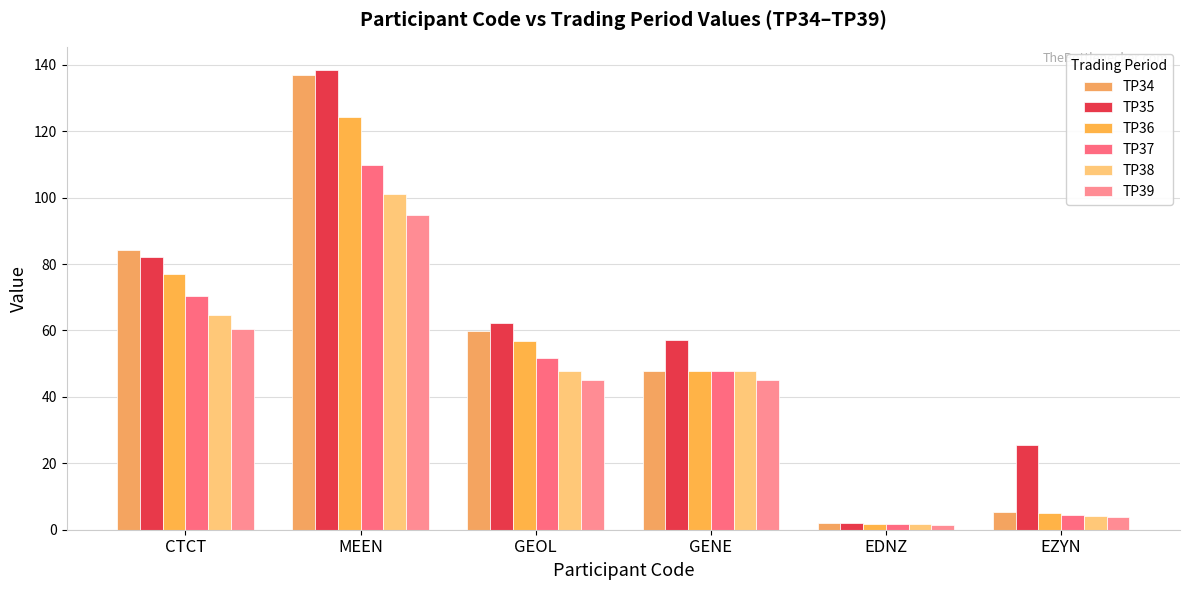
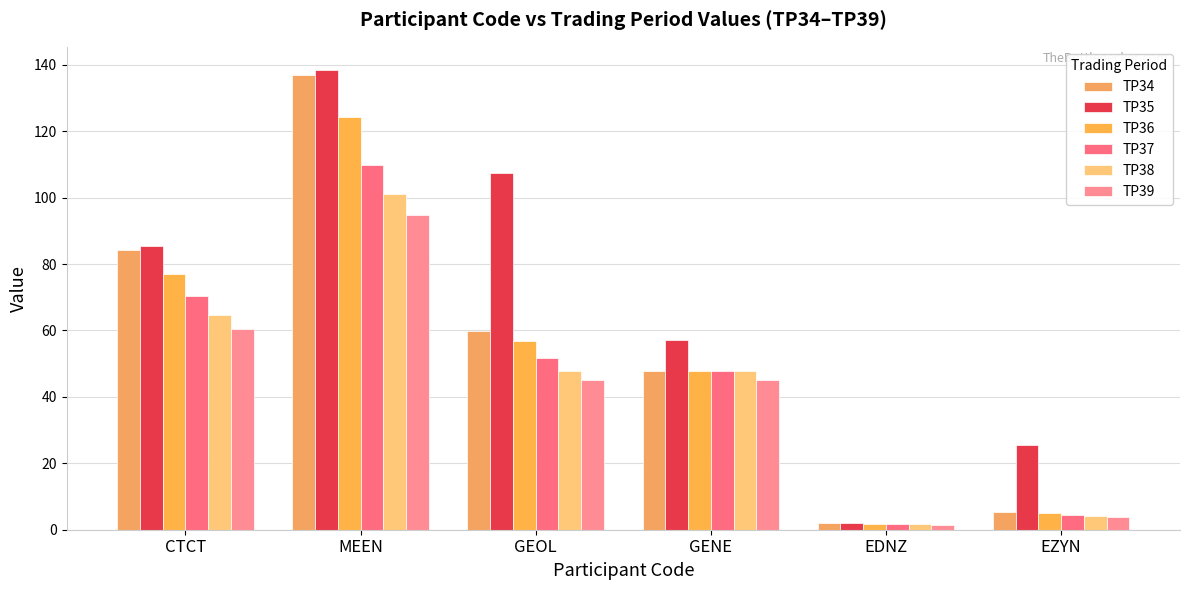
  {
    "TP35": {
-     "CTCT": 82,
+     "CTCT": 85,
      "MEEN": 138,
-     "GEOL": 62,
+     "GEOL": 107,
      "GENE": 57,
      "EDNZ": 2,
      "EZYN": 25
    }
  }
